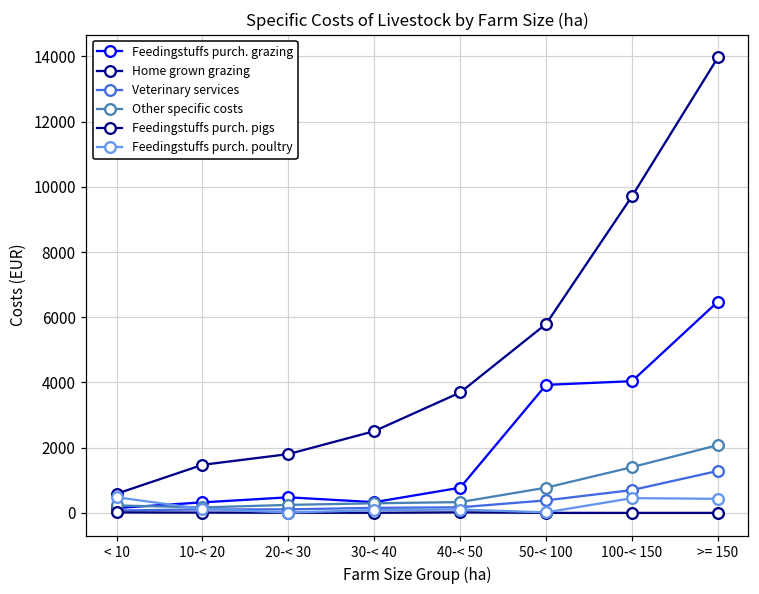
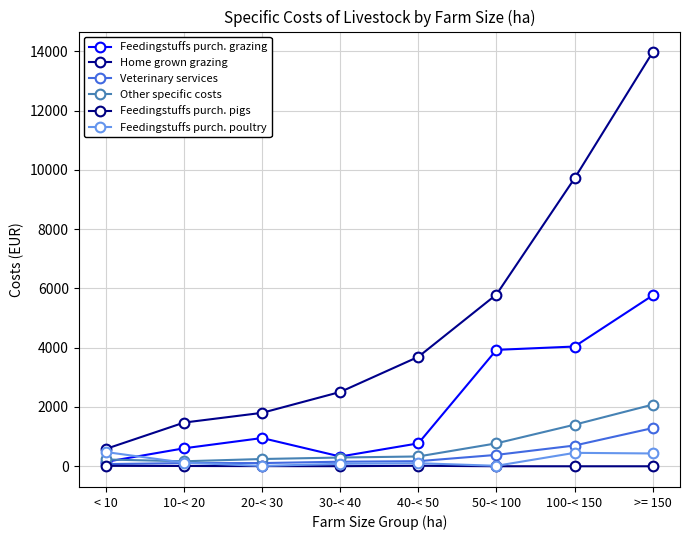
  {
    "Feedingstuffs purch. grazing": {
-     "10-< 20": 300,
-     "20-< 30": 500,
+     "10-< 20": 600,
+     "20-< 30": 1000,
      "40-< 50": 800,
      "50-< 100": 3900,
      "100-< 150": 4000,
-     ">= 150": 6500
+     ">= 150": 5800
    }
  }
